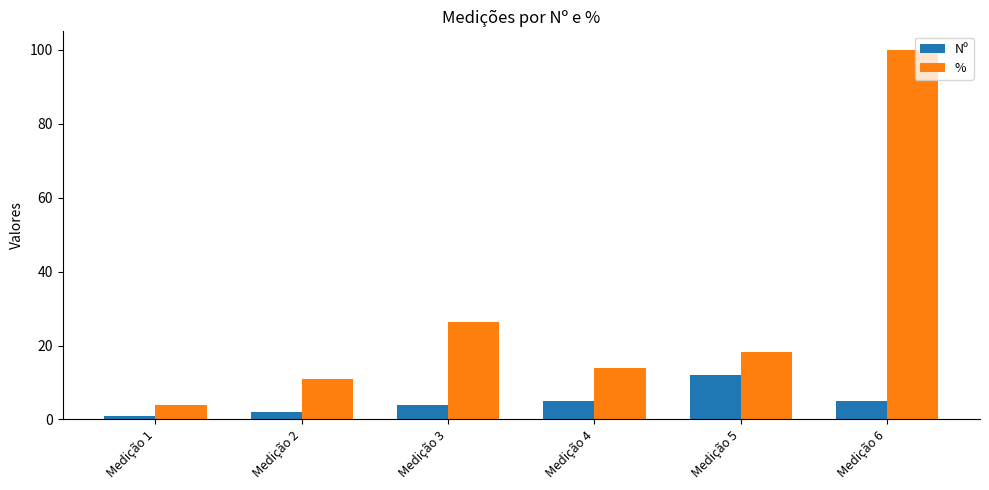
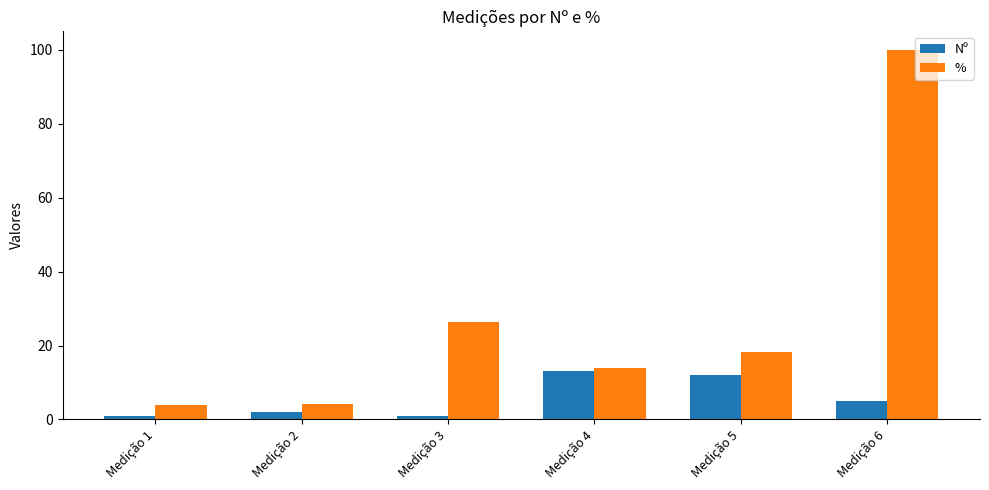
  {
    "Nº": {
      "Medição 1": 1,
      "Medição 2": 2,
-     "Medição 3": 4,
-     "Medição 4": 5,
+     "Medição 3": 1,
+     "Medição 4": 13,
      "Medição 5": 12,
      "Medição 6": 5
    },
    "%": {
      "Medição 1": 4,
-     "Medição 2": 11,
+     "Medição 2": 4,
      "Medição 3": 26,
      "Medição 4": 14,
      "Medição 5": 18,
      "Medição 6": 100
    }
  }
